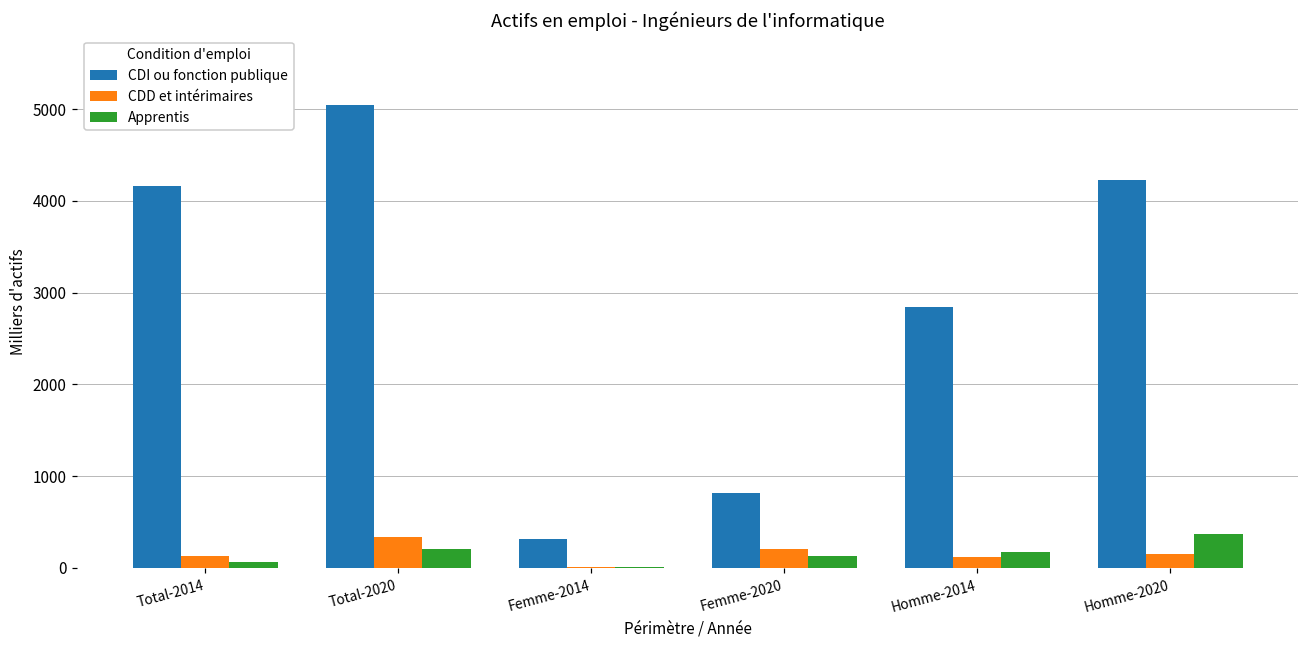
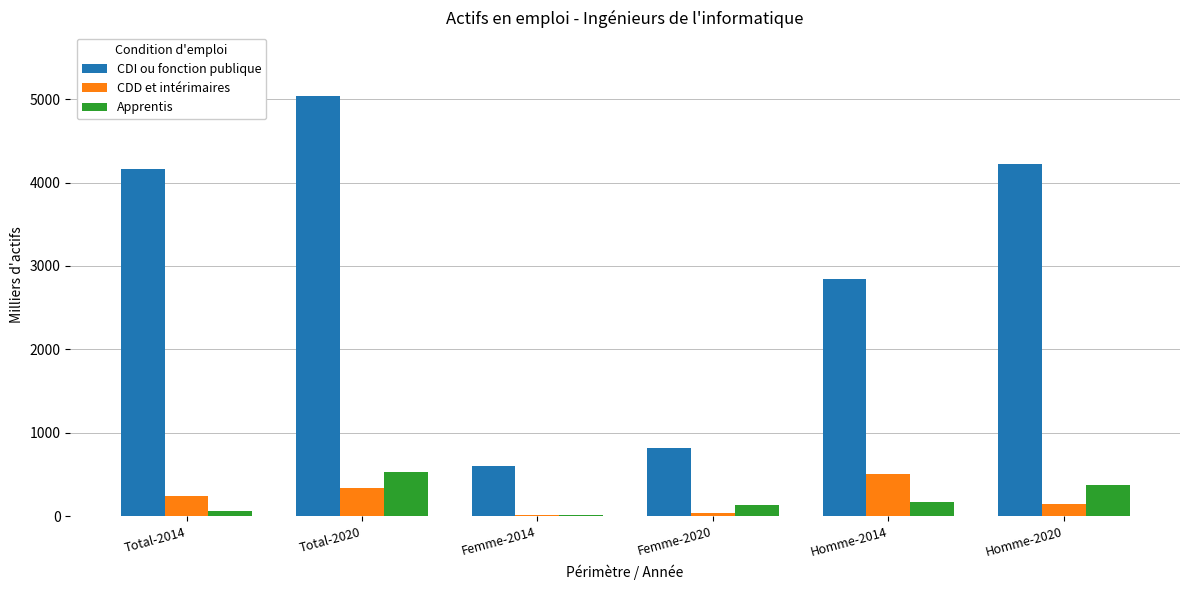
  {
    "CDI ou fonction publique": {
      "Total-2014": 4200,
      "Total-2020": 5000,
-     "Femme-2014": 300,
+     "Femme-2014": 600,
      "Femme-2020": 800,
      "Homme-2014": 2800,
      "Homme-2020": 4200
    },
    "CDD et intérimaires": {
-     "Total-2014": 100,
+     "Total-2014": 200,
      "Total-2020": 300,
-     "Femme-2020": 200,
-     "Homme-2014": 100,
+     "Femme-2020": 0,
+     "Homme-2014": 500,
      "Homme-2020": 100
    },
    "Apprentis": {
      "Total-2014": 100,
-     "Total-2020": 200,
+     "Total-2020": 500,
      "Femme-2020": 100,
      "Homme-2014": 200,
      "Homme-2020": 400
    }
  }
